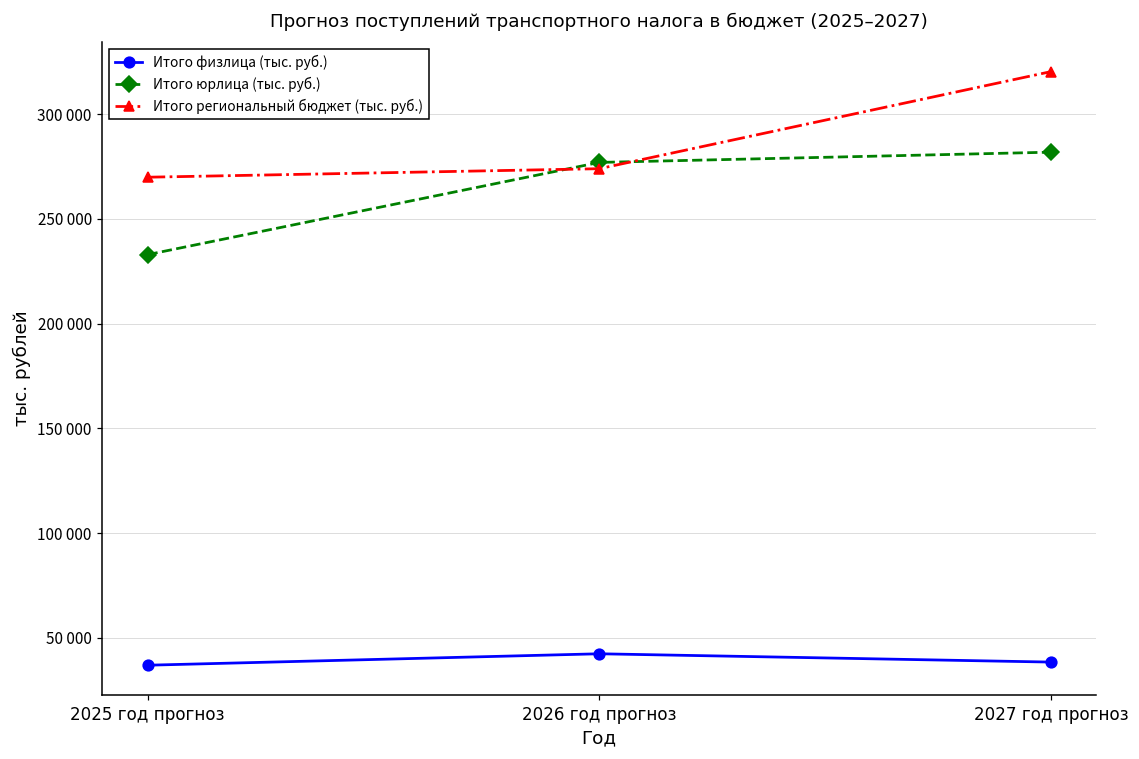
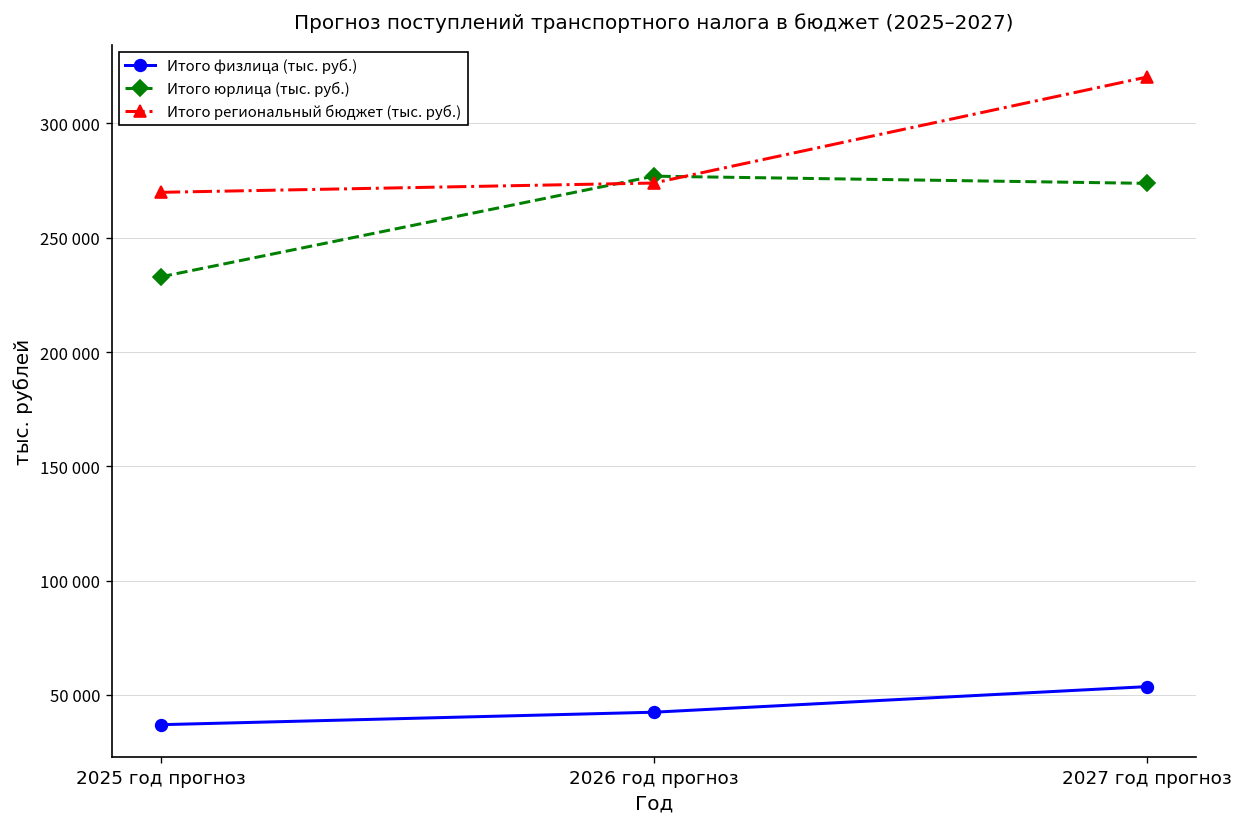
  {
    "Итого физлица (тыс. руб.)": {
      "2025 год прогноз": 37000,
      "2026 год прогноз": 42000,
-     "2027 год прогноз": 38000
+     "2027 год прогноз": 54000
    },
    "Итого юрлица (тыс. руб.)": {
      "2025 год прогноз": 233000,
      "2026 год прогноз": 277000,
-     "2027 год прогноз": 282000
+     "2027 год прогноз": 274000
    },
    "Итого региональный бюджет (тыс. руб.)": {
      "2025 год прогноз": 270000,
      "2026 год прогноз": 274000,
      "2027 год прогноз": 320000
    }
  }
